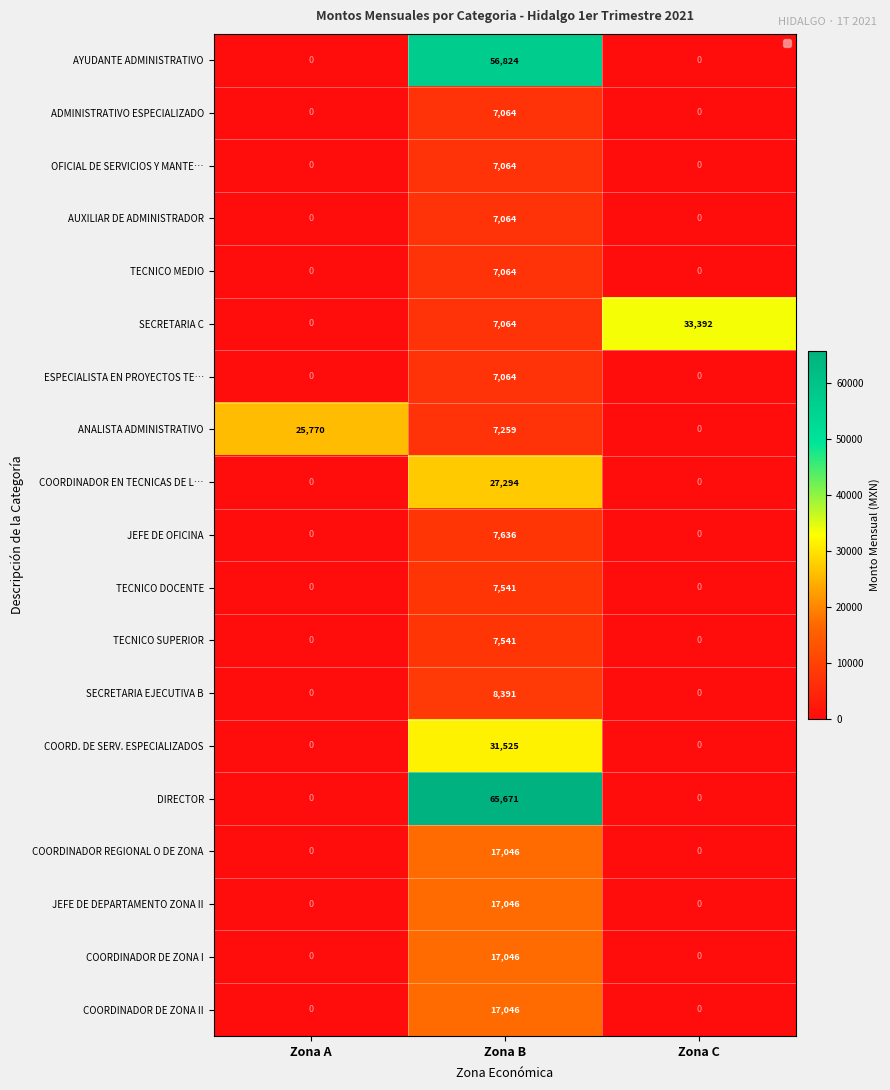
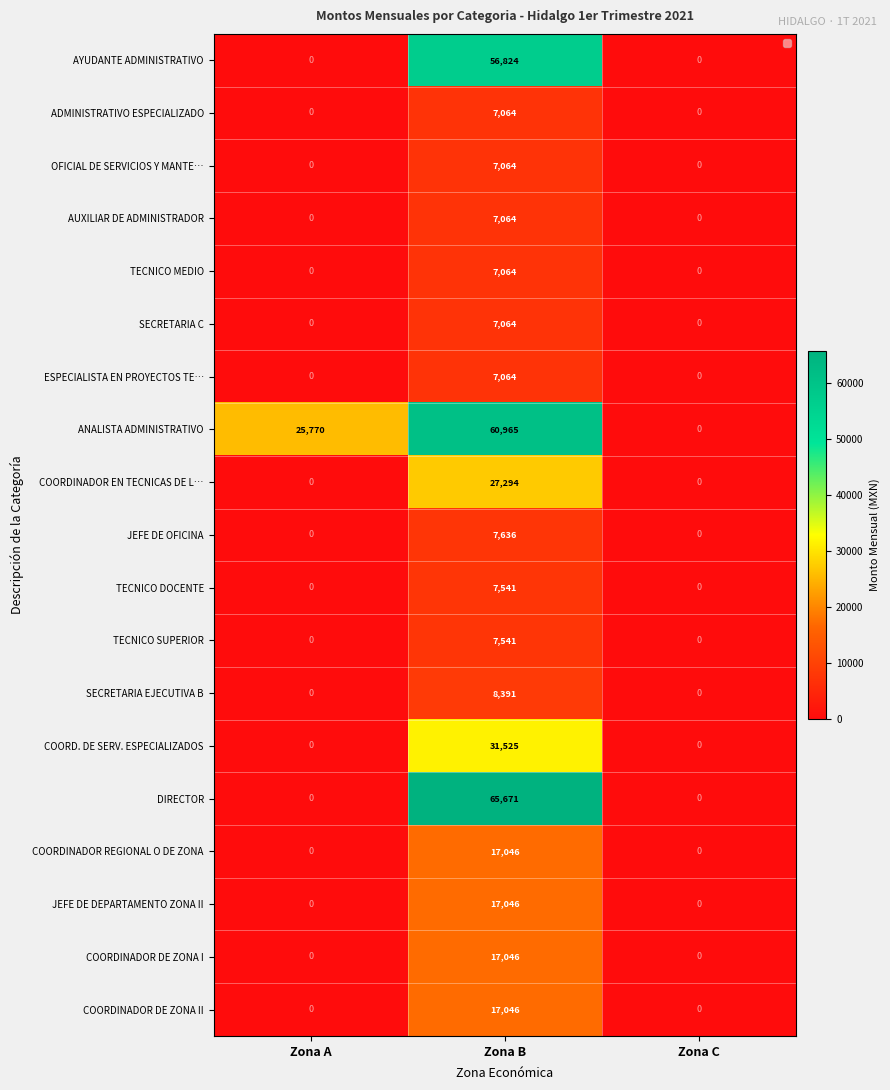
  {
    "AYUDANTE ADMINISTRATIVO": {
      "Zona A": "0",
      "Zona B": "56,824",
      "Zona C": "0"
    },
    "ADMINISTRATIVO ESPECIALIZADO": {
      "Zona A": "0",
      "Zona B": "7,064",
      "Zona C": "0"
    },
    "OFICIAL DE SERVICIOS Y MANTE…": {
      "Zona A": "0",
      "Zona B": "7,064",
      "Zona C": "0"
    },
    "AUXILIAR DE ADMINISTRADOR": {
      "Zona A": "0",
      "Zona B": "7,064",
      "Zona C": "0"
    },
    "TECNICO MEDIO": {
      "Zona A": "0",
      "Zona B": "7,064",
      "Zona C": "0"
    },
    "SECRETARIA C": {
      "Zona A": "0",
      "Zona B": "7,064",
-     "Zona C": "33,392"
+     "Zona C": "0"
    },
    "ESPECIALISTA EN PROYECTOS TE…": {
      "Zona A": "0",
      "Zona B": "7,064",
      "Zona C": "0"
    },
    "ANALISTA ADMINISTRATIVO": {
      "Zona A": "25,770",
-     "Zona B": "7,259",
+     "Zona B": "60,965",
      "Zona C": "0"
    },
    "COORDINADOR EN TECNICAS DE L…": {
      "Zona A": "0",
      "Zona B": "27,294",
      "Zona C": "0"
    },
    "JEFE DE OFICINA": {
      "Zona A": "0",
      "Zona B": "7,636",
      "Zona C": "0"
    },
    "TECNICO DOCENTE": {
      "Zona A": "0",
      "Zona B": "7,541",
      "Zona C": "0"
    },
    "TECNICO SUPERIOR": {
      "Zona A": "0",
      "Zona B": "7,541",
      "Zona C": "0"
    },
    "SECRETARIA EJECUTIVA B": {
      "Zona A": "0",
      "Zona B": "8,391",
      "Zona C": "0"
    },
    "COORD. DE SERV. ESPECIALIZADOS": {
      "Zona A": "0",
      "Zona B": "31,525",
      "Zona C": "0"
    },
    "DIRECTOR": {
      "Zona A": "0",
      "Zona B": "65,671",
      "Zona C": "0"
    },
    "COORDINADOR REGIONAL O DE ZONA": {
      "Zona A": "0",
      "Zona B": "17,046",
      "Zona C": "0"
    },
    "JEFE DE DEPARTAMENTO ZONA II": {
      "Zona A": "0",
      "Zona B": "17,046",
      "Zona C": "0"
    },
    "COORDINADOR DE ZONA I": {
      "Zona A": "0",
      "Zona B": "17,046",
      "Zona C": "0"
    },
    "COORDINADOR DE ZONA II": {
      "Zona A": "0",
      "Zona B": "17,046",
      "Zona C": "0"
    }
  }
